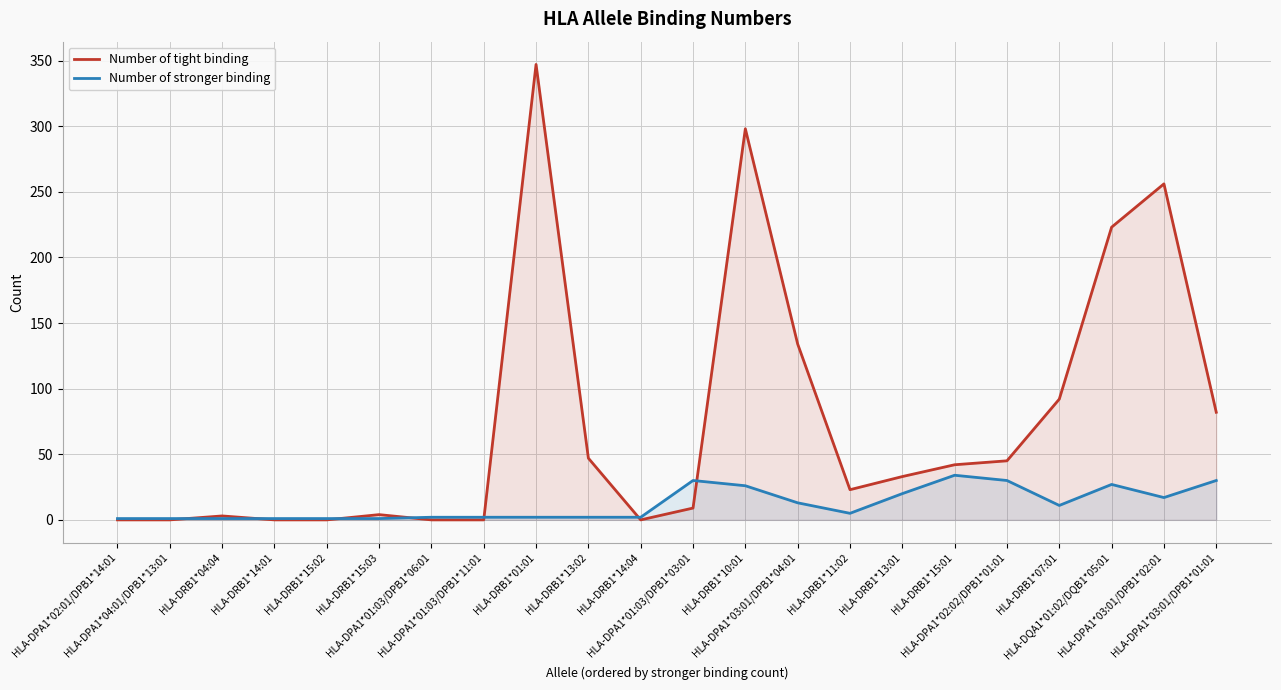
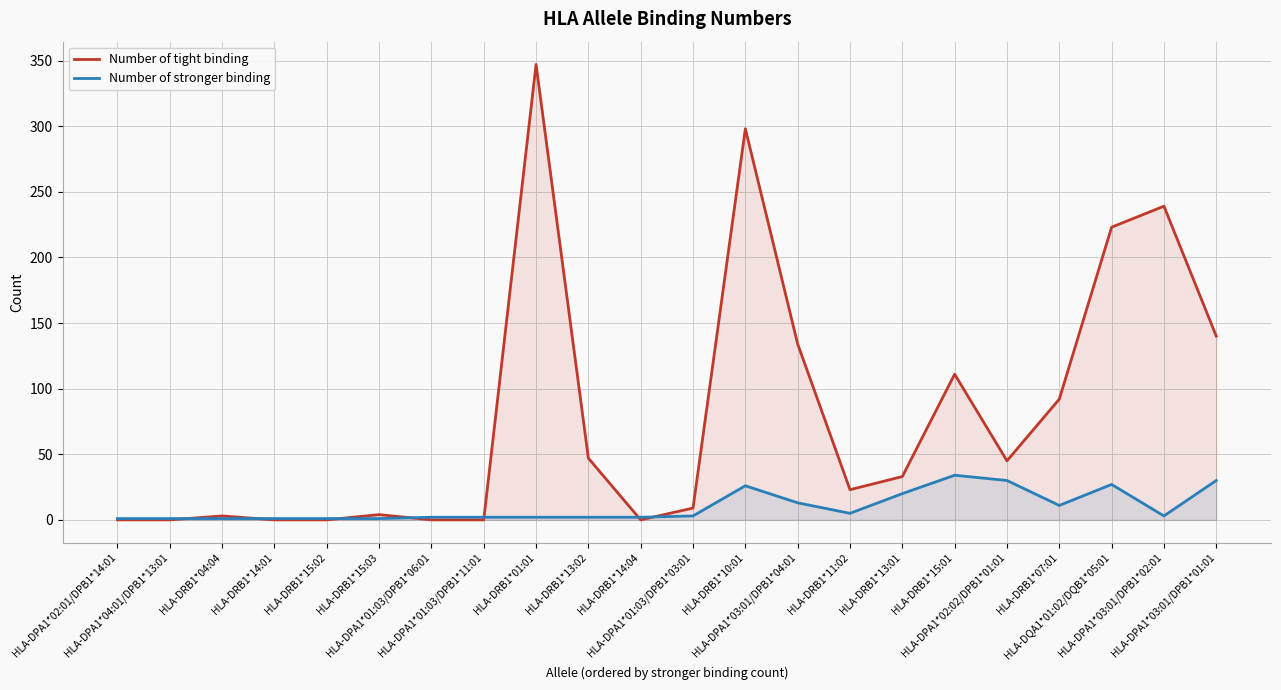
  {
    "Number of tight binding": {
      "HLA-DRB1*04:04": 3,
      "HLA-DRB1*15:03": 4,
      "HLA-DPA1*01:03/DPB1*06:01": 0,
      "HLA-DPA1*01:03/DPB1*11:01": 0,
      "HLA-DRB1*01:01": 347,
      "HLA-DRB1*13:02": 47,
      "HLA-DRB1*14:04": 0,
      "HLA-DPA1*01:03/DPB1*03:01": 9,
      "HLA-DRB1*10:01": 298,
      "HLA-DPA1*03:01/DPB1*04:01": 134,
      "HLA-DRB1*11:02": 23,
      "HLA-DRB1*13:01": 33,
-     "HLA-DRB1*15:01": 42,
+     "HLA-DRB1*15:01": 111,
      "HLA-DPA1*02:02/DPB1*01:01": 45,
      "HLA-DRB1*07:01": 92,
      "HLA-DQA1*01:02/DQB1*05:01": 223,
-     "HLA-DPA1*03:01/DPB1*02:01": 256,
-     "HLA-DPA1*03:01/DPB1*01:01": 82
+     "HLA-DPA1*03:01/DPB1*02:01": 239,
+     "HLA-DPA1*03:01/DPB1*01:01": 140
    },
    "Number of stronger binding": {
      "HLA-DRB1*04:04": 1,
      "HLA-DRB1*15:03": 1,
      "HLA-DPA1*01:03/DPB1*06:01": 2,
      "HLA-DPA1*01:03/DPB1*11:01": 2,
      "HLA-DRB1*01:01": 2,
      "HLA-DRB1*13:02": 2,
      "HLA-DRB1*14:04": 2,
-     "HLA-DPA1*01:03/DPB1*03:01": 30,
+     "HLA-DPA1*01:03/DPB1*03:01": 3,
      "HLA-DRB1*10:01": 26,
      "HLA-DPA1*03:01/DPB1*04:01": 13,
      "HLA-DRB1*11:02": 5,
      "HLA-DRB1*13:01": 20,
      "HLA-DRB1*15:01": 34,
      "HLA-DPA1*02:02/DPB1*01:01": 30,
      "HLA-DRB1*07:01": 11,
      "HLA-DQA1*01:02/DQB1*05:01": 27,
-     "HLA-DPA1*03:01/DPB1*02:01": 17,
+     "HLA-DPA1*03:01/DPB1*02:01": 3,
      "HLA-DPA1*03:01/DPB1*01:01": 30
    }
  }
